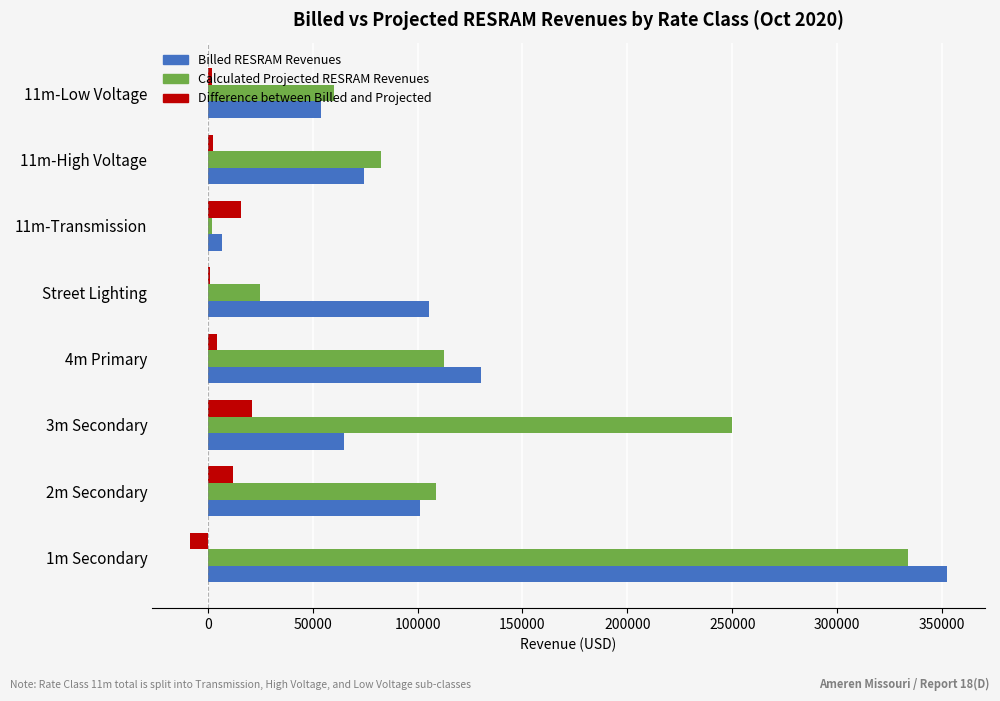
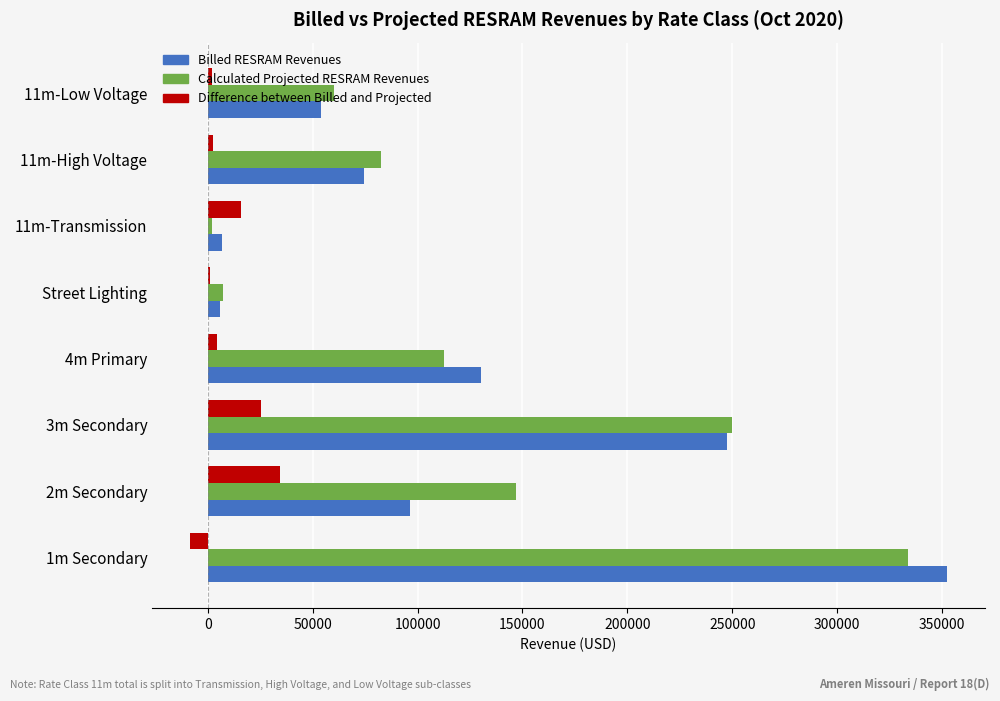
  {
    "Billed RESRAM Revenues": {
      "11m-Low Voltage": 54000,
      "11m-High Voltage": 74000,
      "11m-Transmission": 7000,
-     "Street Lighting": 105000,
+     "Street Lighting": 6000,
      "4m Primary": 130000,
-     "3m Secondary": 65000,
-     "2m Secondary": 101000,
+     "3m Secondary": 247000,
+     "2m Secondary": 97000,
      "1m Secondary": 352000
    },
    "Calculated Projected RESRAM Revenues": {
      "11m-Low Voltage": 60000,
      "11m-High Voltage": 83000,
      "11m-Transmission": 2000,
-     "Street Lighting": 25000,
+     "Street Lighting": 7000,
      "4m Primary": 113000,
      "3m Secondary": 250000,
-     "2m Secondary": 109000,
+     "2m Secondary": 147000,
      "1m Secondary": 334000
    },
    "Difference between Billed and Projected": {
      "11m-Low Voltage": 2000,
      "11m-High Voltage": 3000,
      "11m-Transmission": 16000,
      "Street Lighting": 1000,
      "4m Primary": 5000,
-     "3m Secondary": 21000,
-     "2m Secondary": 12000,
+     "3m Secondary": 25000,
+     "2m Secondary": 34000,
      "1m Secondary": -8000
    }
  }
